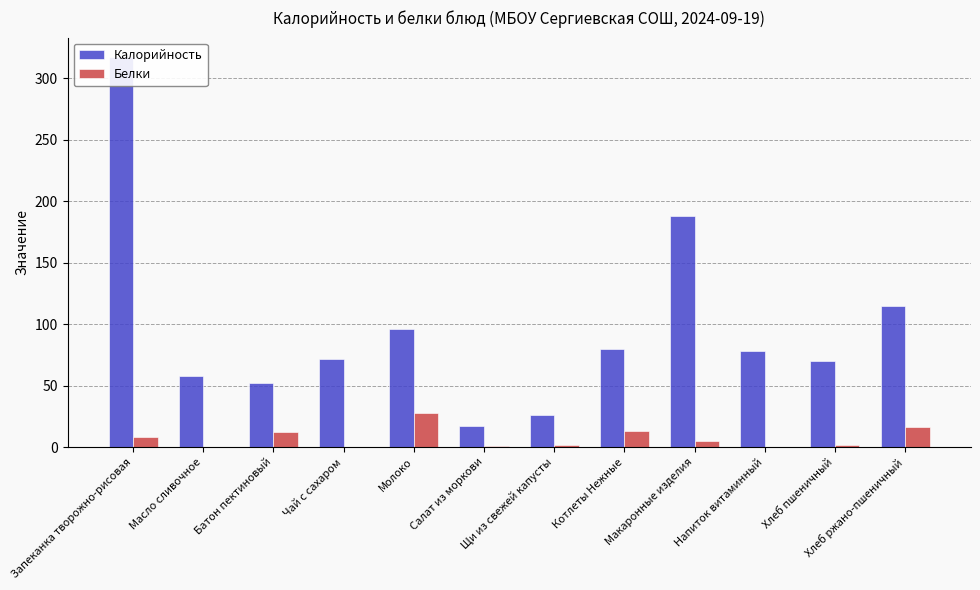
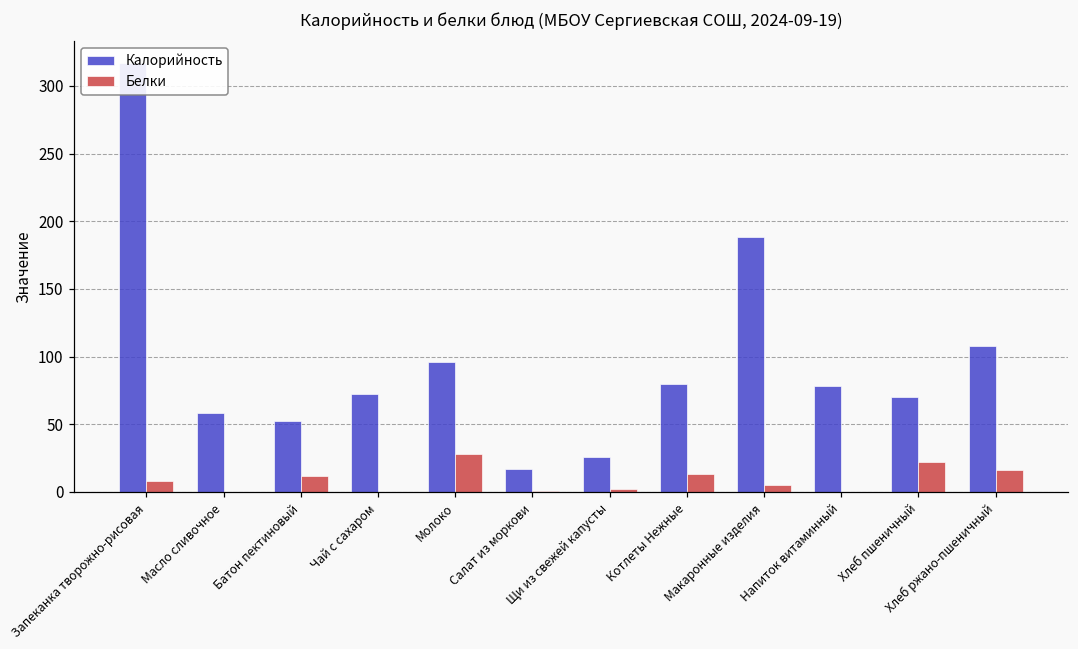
  {
    "Калорийность": {
      "Масло сливочное": 58,
      "Батон пектиновый": 52,
      "Чай с сахаром": 72,
      "Молоко": 96,
      "Салат из моркови": 17,
      "Щи из свежей капусты": 26,
      "Котлеты Нежные": 80,
      "Макаронные изделия": 188,
      "Напиток витаминный": 78,
      "Хлеб пшеничный": 70,
-     "Хлеб ржано-пшеничный": 115
+     "Хлеб ржано-пшеничный": 108
    },
    "Белки": {
      "Запеканка творожно-рисовая": 8,
      "Масло сливочное": 0,
      "Батон пектиновый": 12,
      "Чай с сахаром": 0,
      "Молоко": 28,
      "Котлеты Нежные": 13,
      "Макаронные изделия": 5,
      "Напиток витаминный": 0,
-     "Хлеб пшеничный": 2,
+     "Хлеб пшеничный": 22,
      "Хлеб ржано-пшеничный": 16
    }
  }
